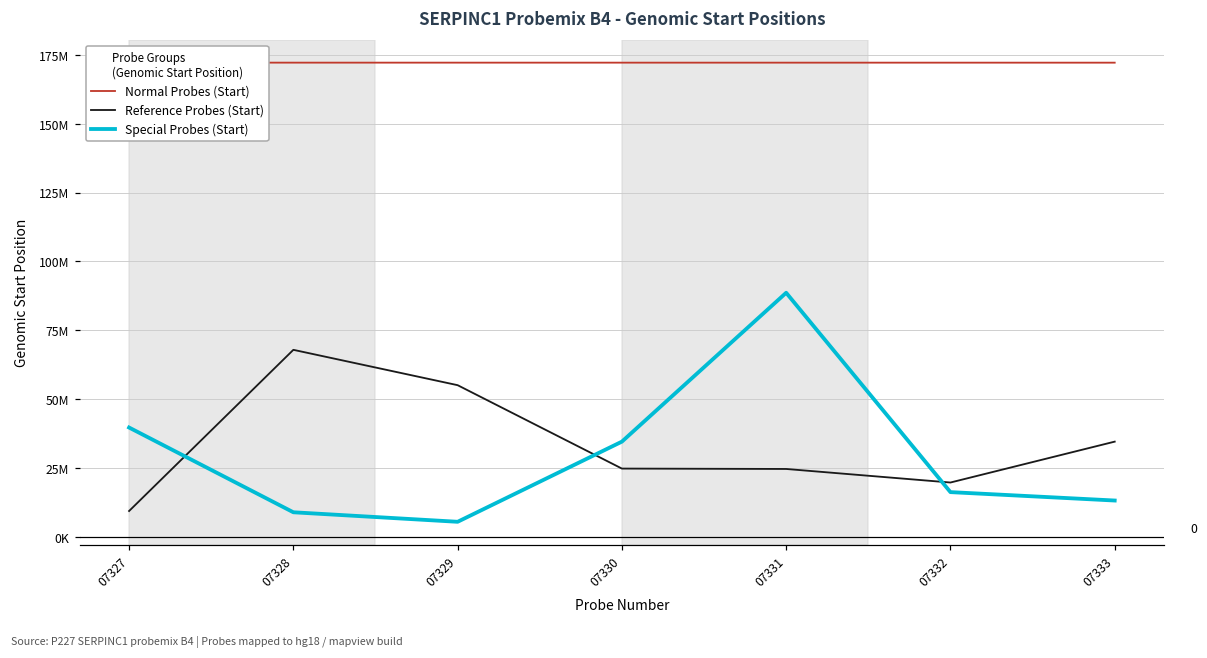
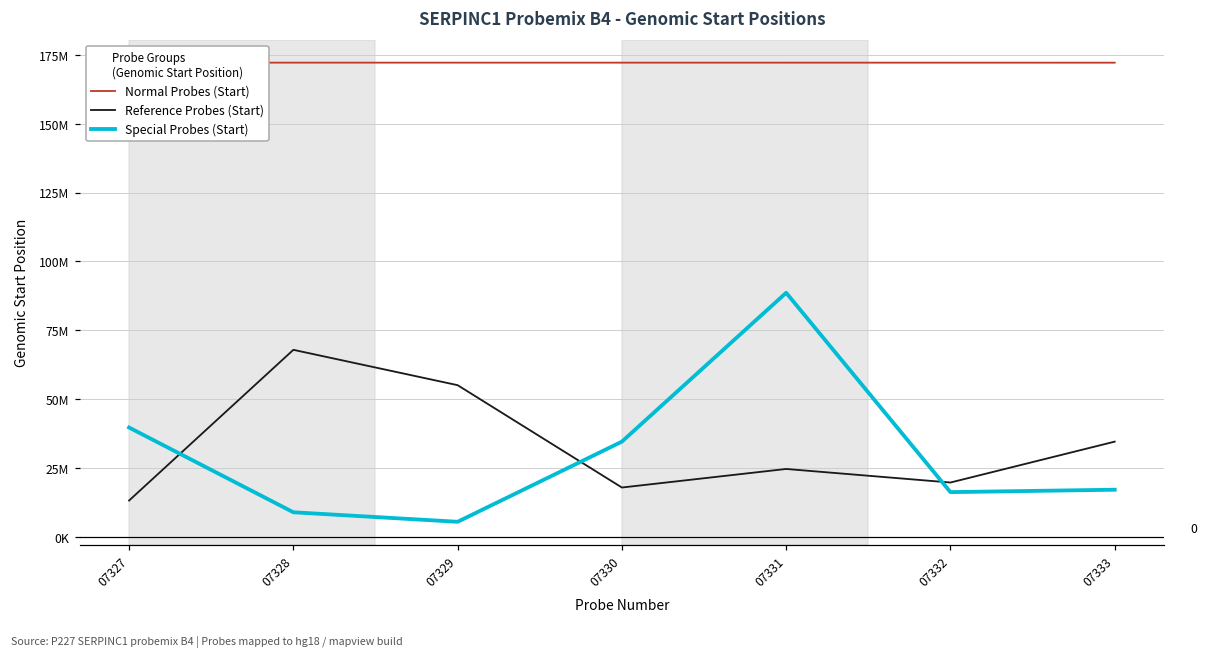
  {
    "Normal Probes (Start)": {
      "07328": 172000000,
      "07329": 172000000,
      "07330": 172000000,
      "07331": 172000000,
      "07332": 172000000,
      "07333": 172000000
    },
    "Reference Probes (Start)": {
-     "07327": 9000000,
+     "07327": 13000000,
      "07328": 68000000,
      "07329": 55000000,
-     "07330": 25000000,
+     "07330": 18000000,
      "07331": 25000000,
      "07332": 20000000,
      "07333": 35000000
    },
    "Special Probes (Start)": {
      "07327": 40000000,
      "07328": 9000000,
      "07329": 6000000,
      "07330": 35000000,
      "07331": 89000000,
      "07332": 16000000,
-     "07333": 13000000
+     "07333": 17000000
    }
  }
